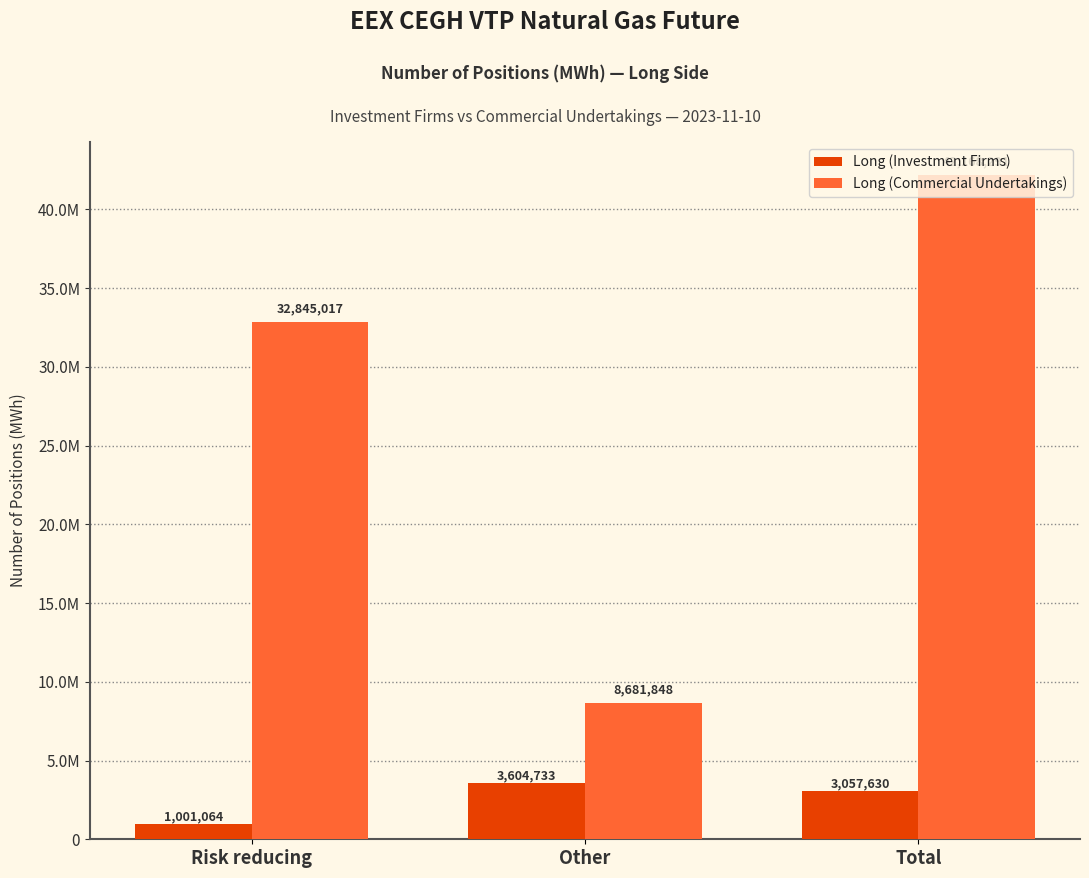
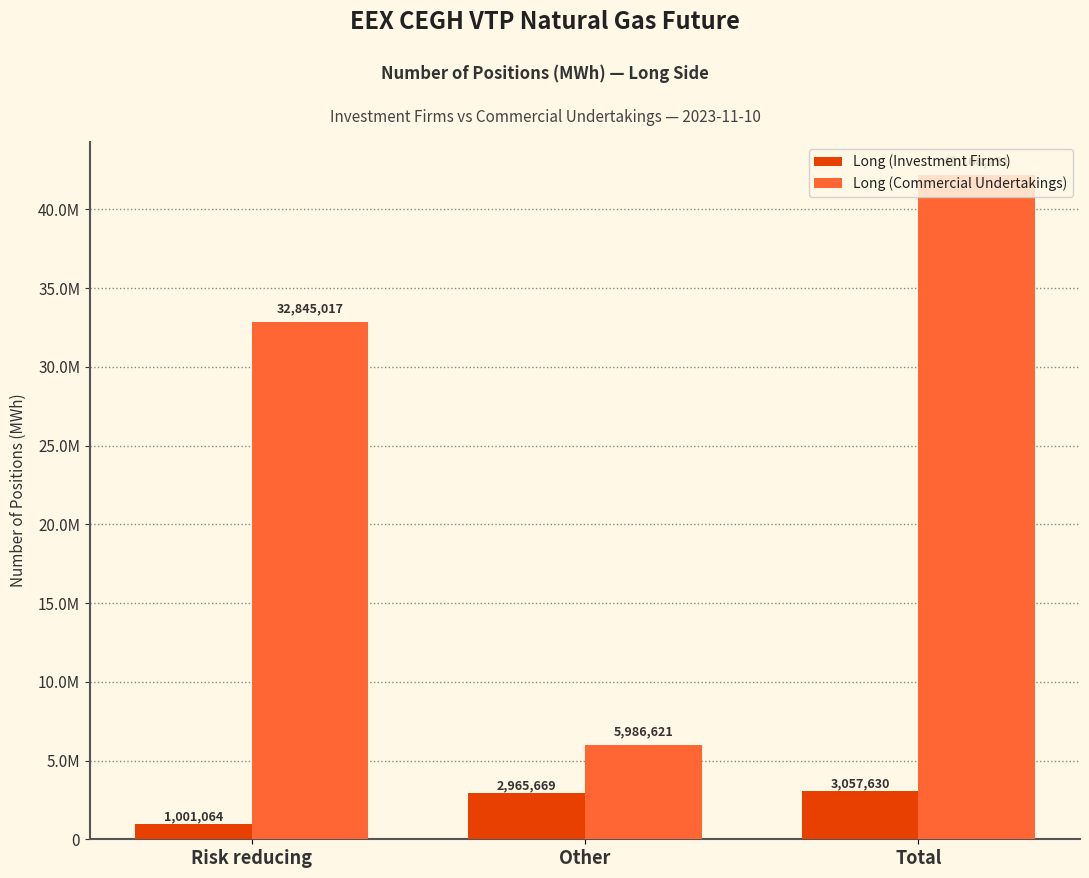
  {
    "Long (Investment Firms)": {
      "Risk reducing": "1,001,064",
-     "Other": "3,604,733",
+     "Other": "2,965,669",
      "Total": "3,057,630"
    },
    "Long (Commercial Undertakings)": {
      "Risk reducing": "32,845,017",
-     "Other": "8,681,848"
+     "Other": "5,986,621"
    }
  }
